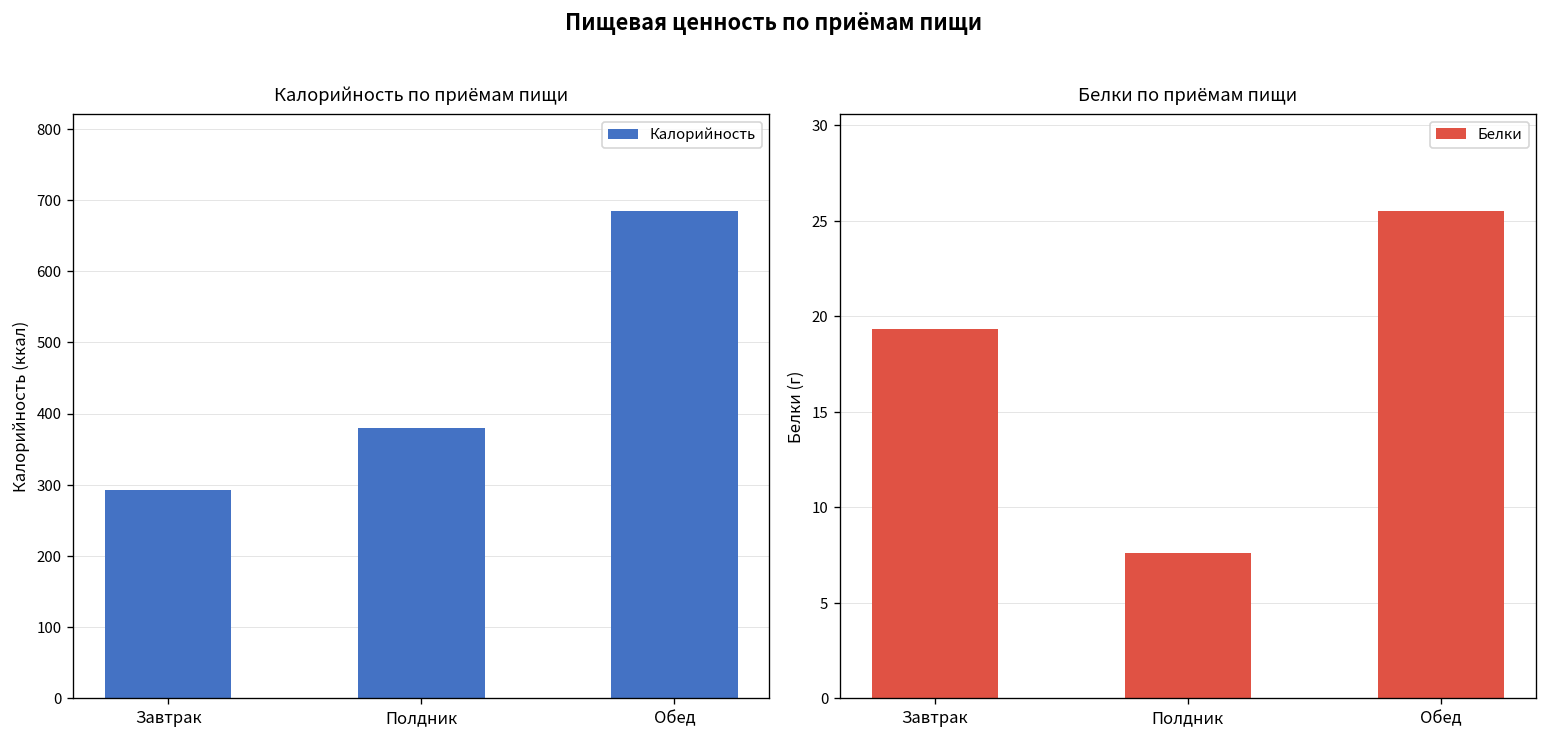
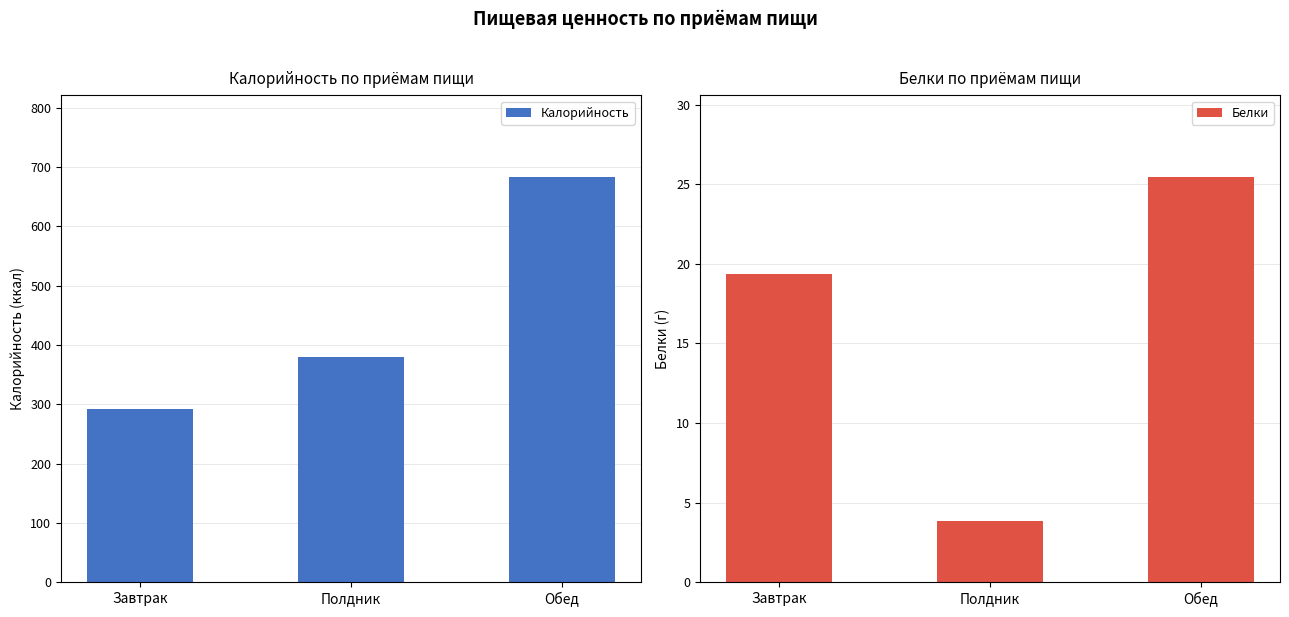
  {
    "Калорийность по приёмам пищи": {
      "Завтрак": 290,
      "Полдник": 380,
      "Обед": 680
    },
    "Белки по приёмам пищи": {
      "Завтрак": 19.4,
-     "Полдник": 7.6,
+     "Полдник": 3.8,
      "Обед": 25.5
    }
  }
